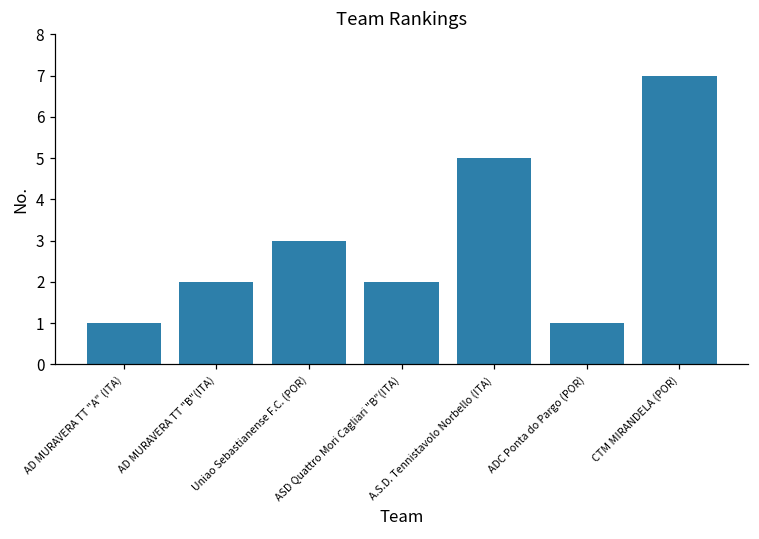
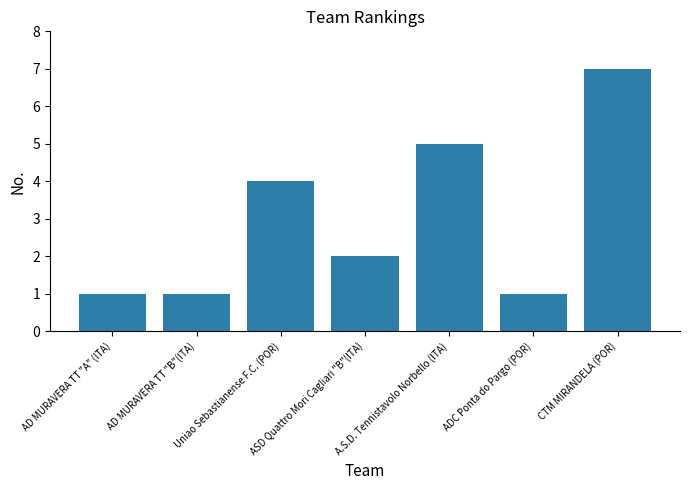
  {
    "AD MURAVERA TT \"A\" (ITA)": 1,
-   "AD MURAVERA TT \"B\"(ITA)": 2,
-   "Uniao Sebastianense F.C. (POR)": 3,
+   "AD MURAVERA TT \"B\"(ITA)": 1,
+   "Uniao Sebastianense F.C. (POR)": 4,
    "ASD Quattro Mori Cagliari \"B\"(ITA)": 2,
    "A.S.D. Tennistavolo Norbello (ITA)": 5,
    "ADC Ponta do Pargo (POR)": 1,
    "CTM MIRANDELA (POR)": 7
  }
